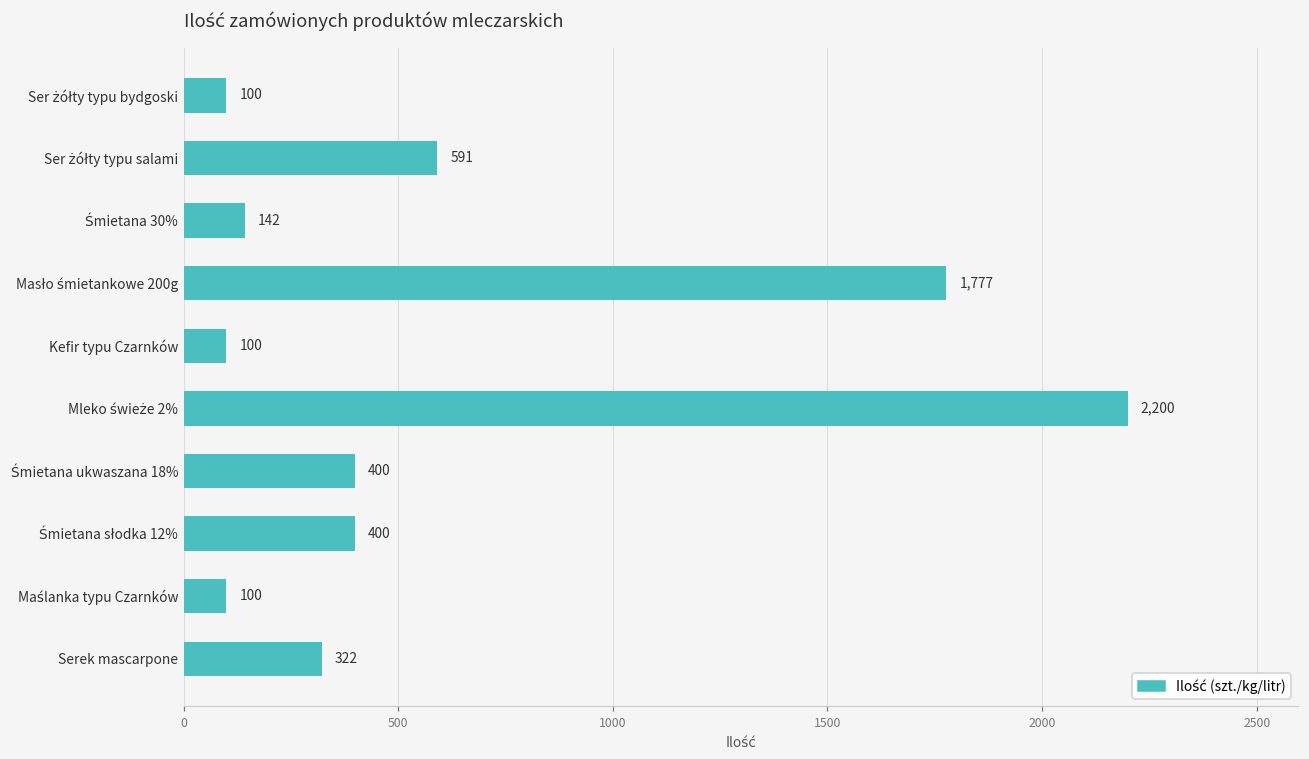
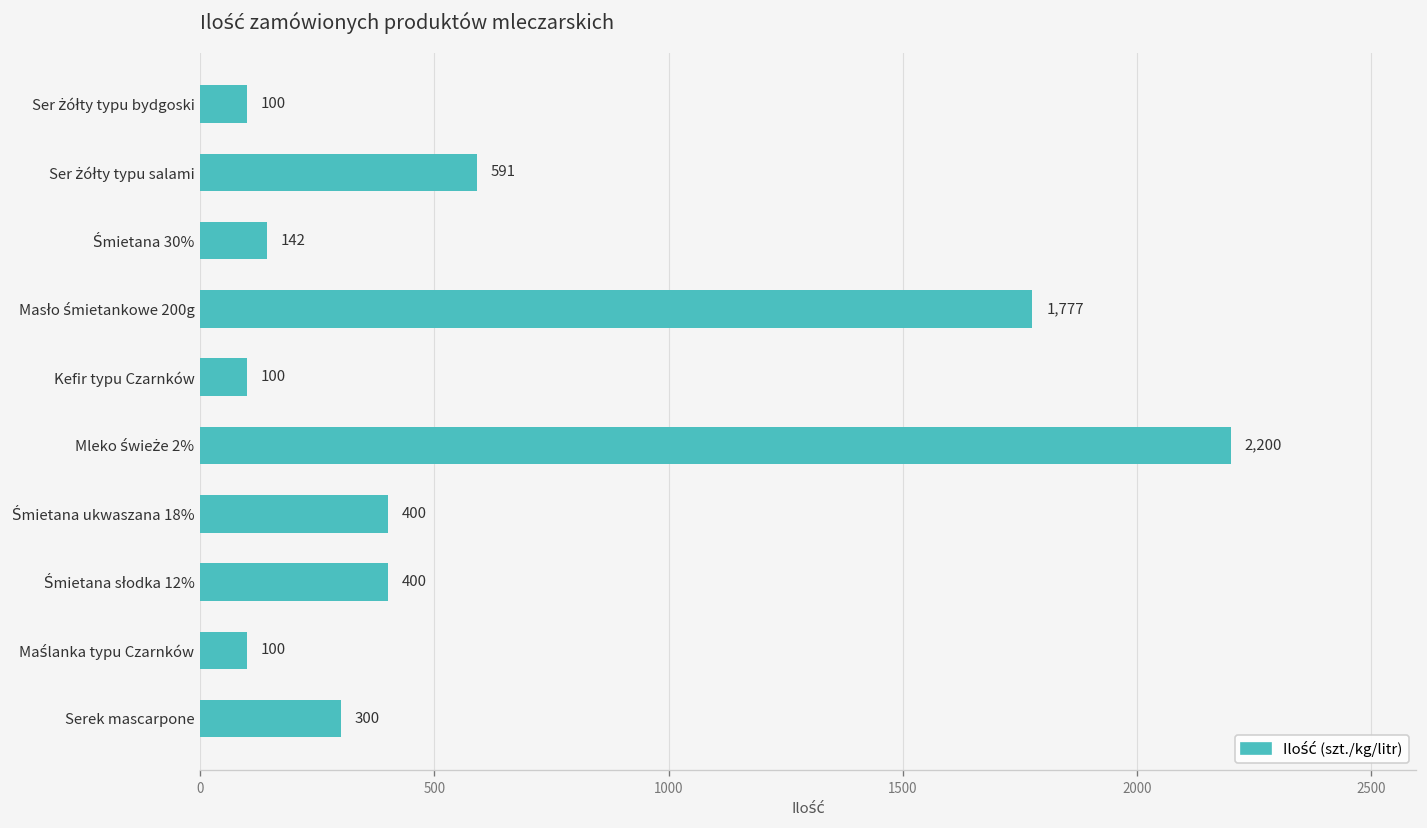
  {
    "Ser żółty typu bydgoski": "100",
    "Ser żółty typu salami": "591",
    "Śmietana 30%": "142",
    "Masło śmietankowe 200g": "1,777",
    "Kefir typu Czarnków": "100",
    "Mleko świeże 2%": "2,200",
    "Śmietana ukwaszana 18%": "400",
    "Śmietana słodka 12%": "400",
    "Maślanka typu Czarnków": "100",
-   "Serek mascarpone": "322"
+   "Serek mascarpone": "300"
  }
